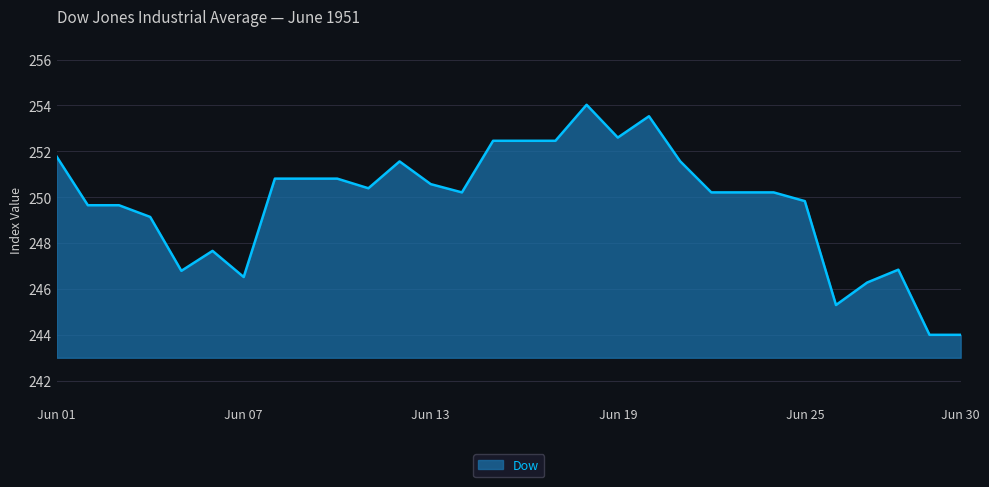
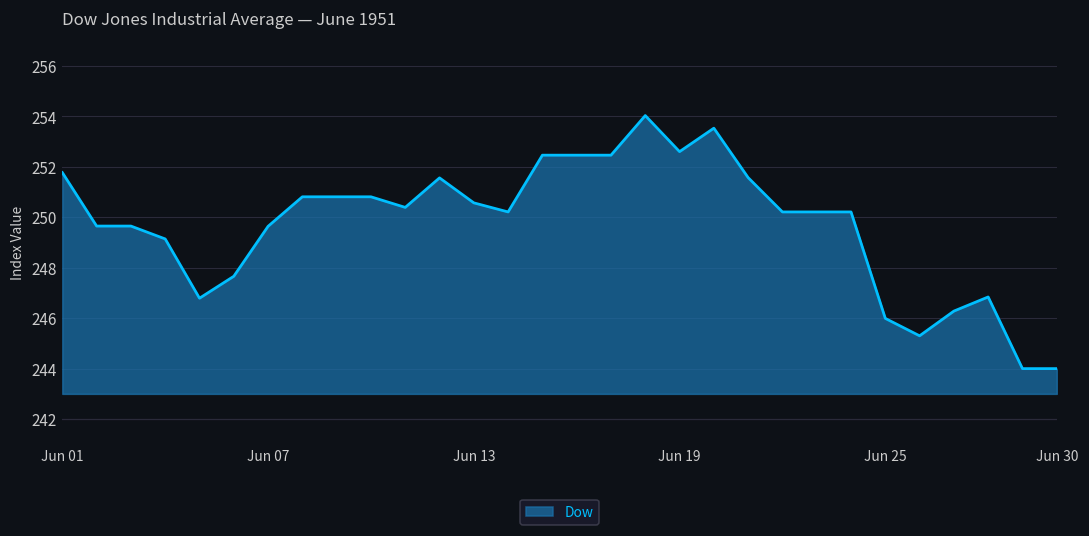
  {
    "Jun 01": 251.8,
-   "Jun 07": 246.5,
+   "Jun 07": 249.6,
    "Jun 13": 250.6,
    "Jun 19": 252.6,
-   "Jun 25": 249.8,
+   "Jun 25": 246.0,
    "Jun 30": 244.0
  }
